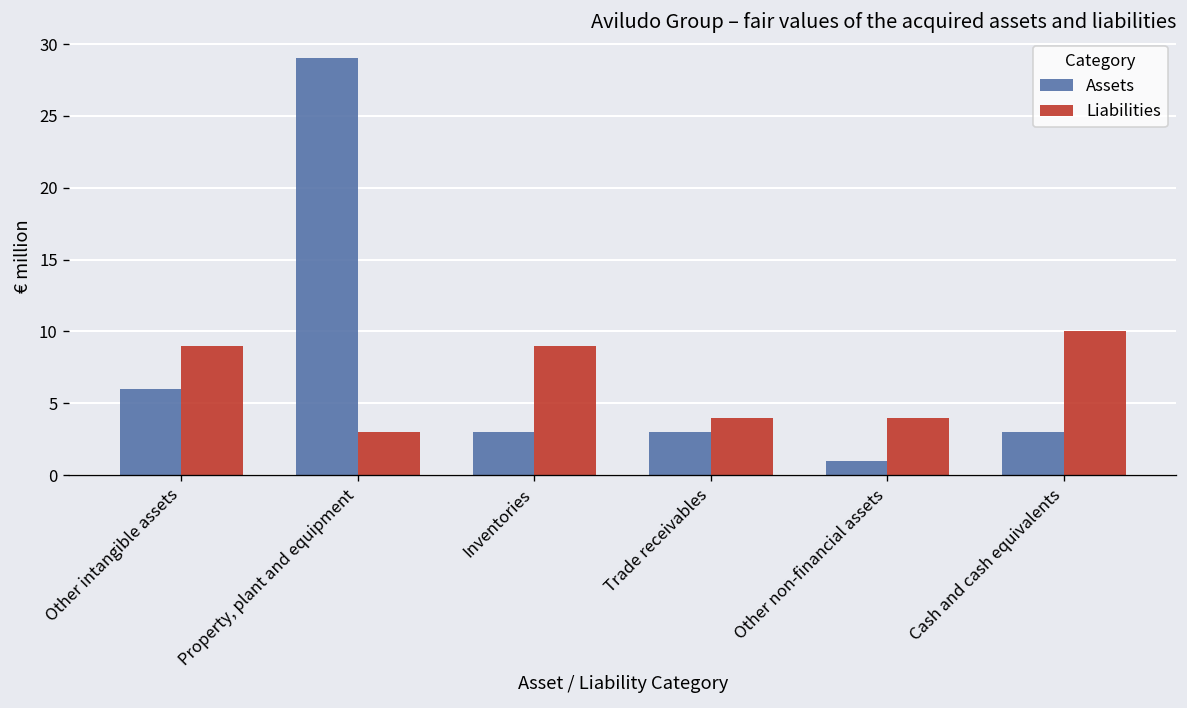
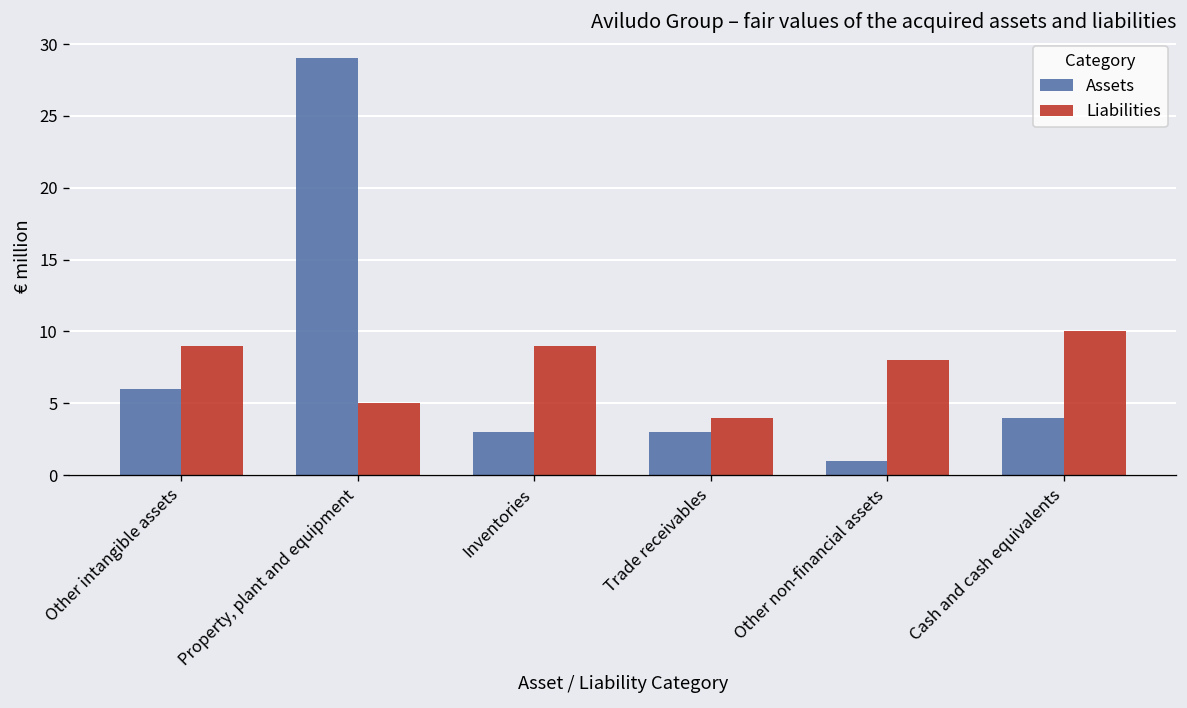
  {
    "Assets": {
      "Other intangible assets": 6,
      "Property, plant and equipment": 29,
      "Inventories": 3,
      "Trade receivables": 3,
      "Other non-financial assets": 1,
-     "Cash and cash equivalents": 3
+     "Cash and cash equivalents": 4
    },
    "Liabilities": {
      "Other intangible assets": 9,
-     "Property, plant and equipment": 3,
+     "Property, plant and equipment": 5,
      "Inventories": 9,
      "Trade receivables": 4,
-     "Other non-financial assets": 4,
+     "Other non-financial assets": 8,
      "Cash and cash equivalents": 10
    }
  }
